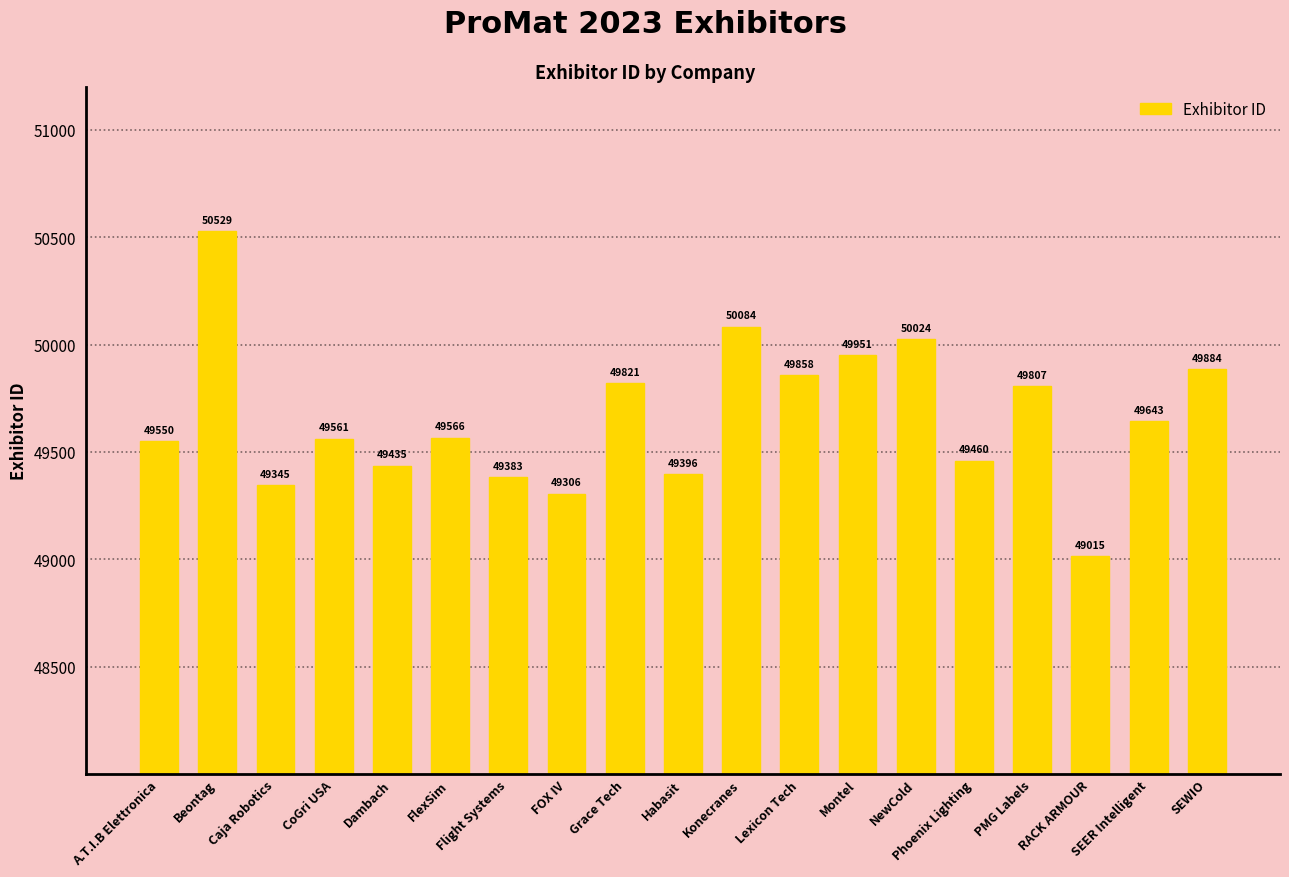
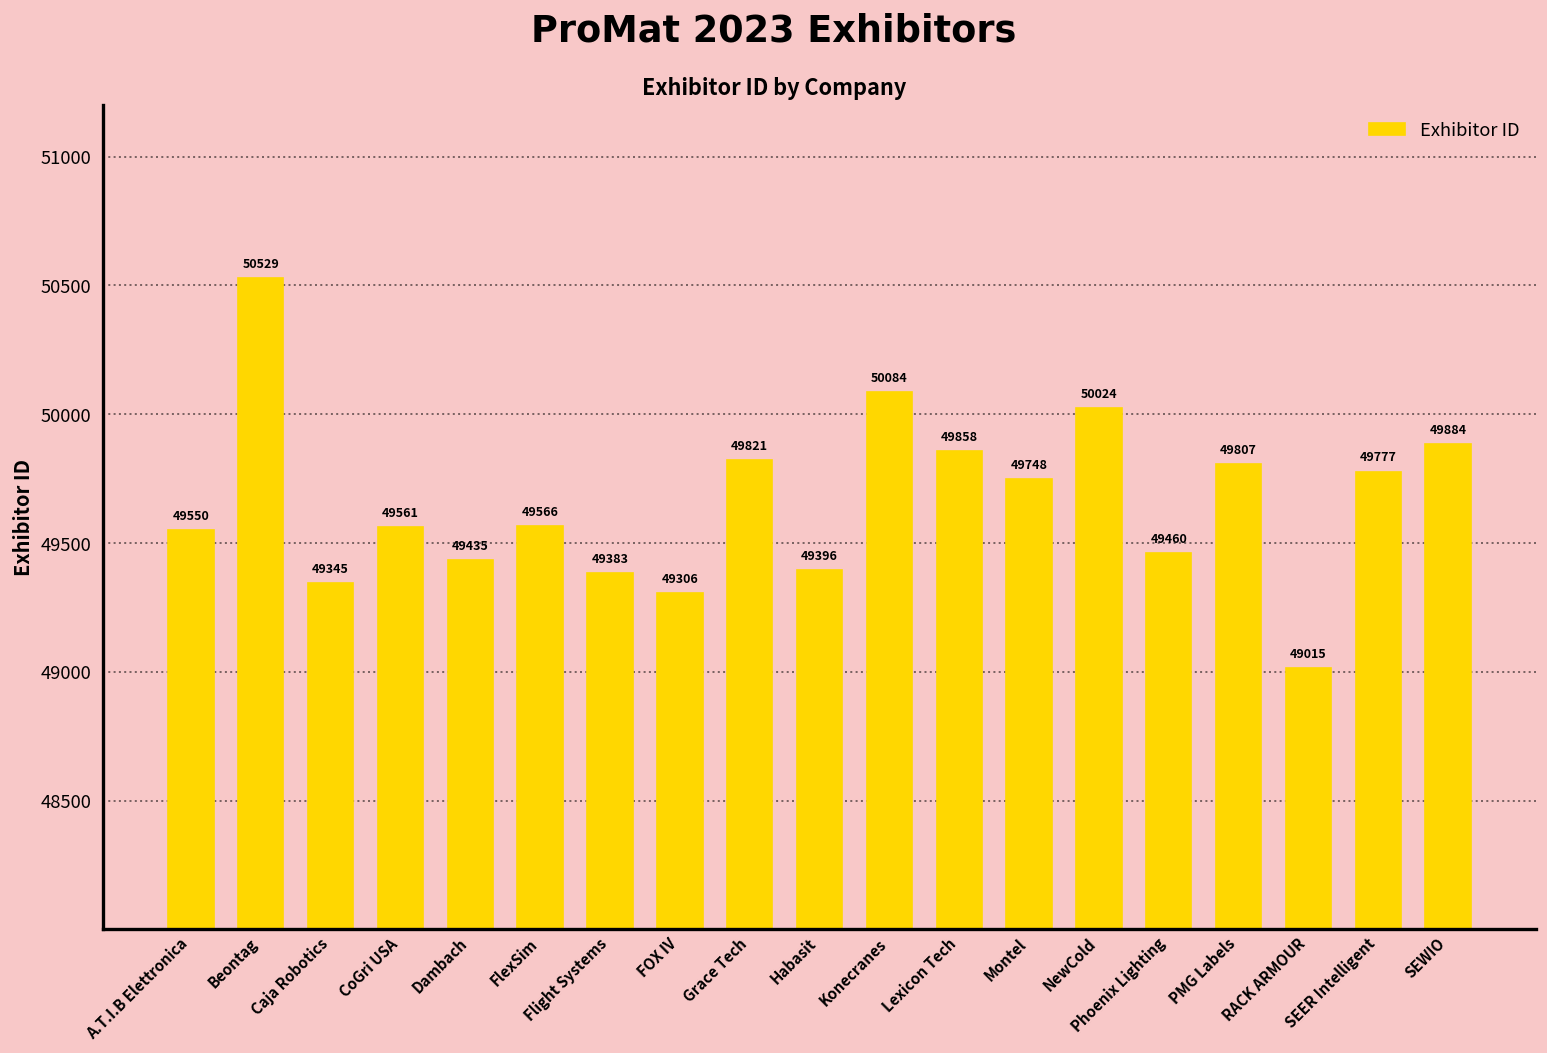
  {
    "A.T.I.B Elettronica": 49550,
    "Beontag": 50529,
    "Caja Robotics": 49345,
    "CoGri USA": 49561,
    "Dambach": 49435,
    "FlexSim": 49566,
    "Flight Systems": 49383,
    "FOX IV": 49306,
    "Grace Tech": 49821,
    "Habasit": 49396,
    "Konecranes": 50084,
    "Lexicon Tech": 49858,
-   "Montel": 49951,
+   "Montel": 49748,
    "NewCold": 50024,
    "Phoenix Lighting": 49460,
    "PMG Labels": 49807,
    "RACK ARMOUR": 49015,
-   "SEER Intelligent": 49643,
+   "SEER Intelligent": 49777,
    "SEWIO": 49884
  }
